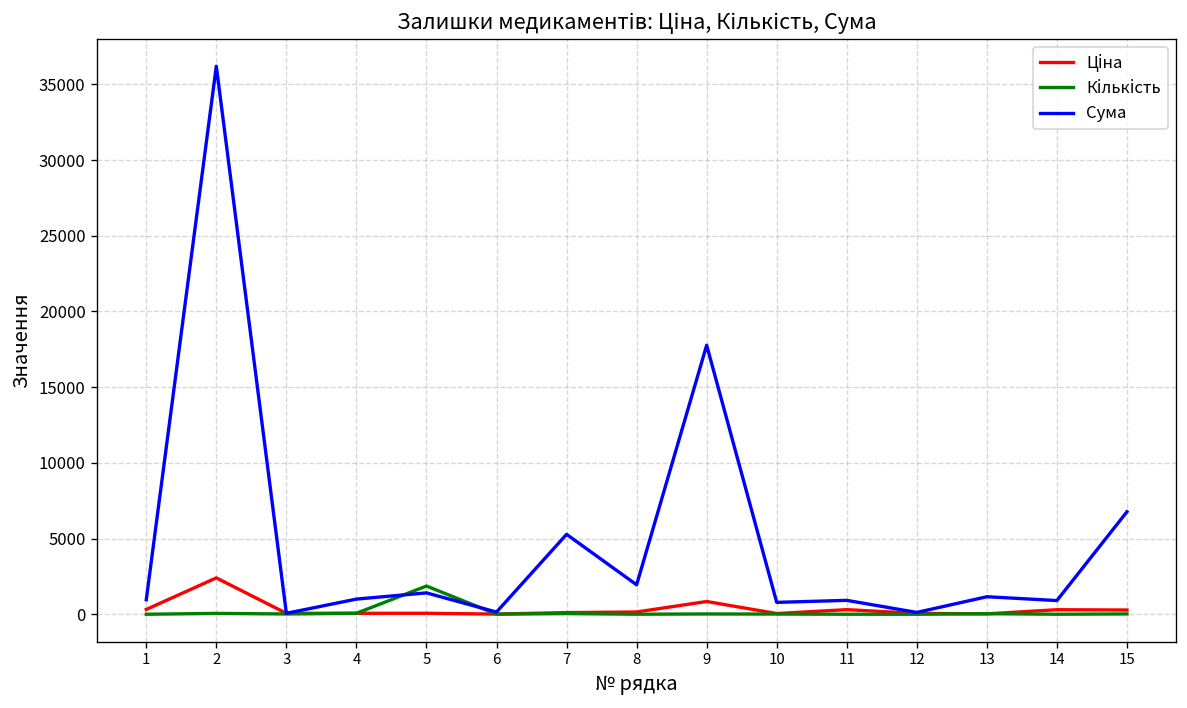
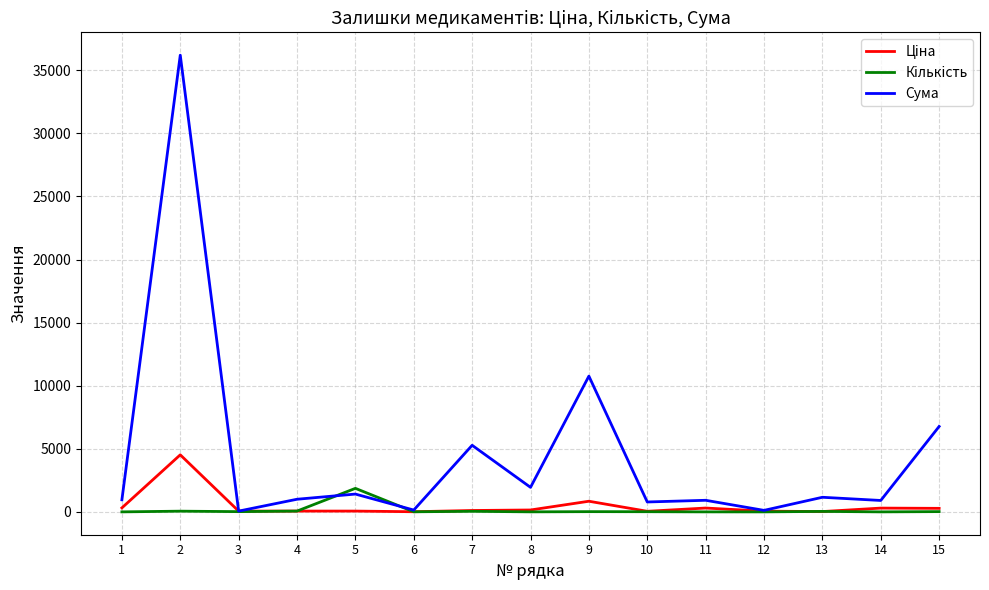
  {
    "Ціна": {
      "1": 300,
-     "2": 2400,
+     "2": 4500,
      "5": 100,
      "9": 800,
      "11": 300,
      "14": 300,
      "15": 300
    },
    "Кількість": {
      "1": 0,
      "2": 100,
      "5": 1900,
      "9": 0,
      "11": 0,
      "14": 0,
      "15": 0
    },
    "Сума": {
      "1": 1000,
      "2": 36200,
      "4": 1000,
      "5": 1400,
      "7": 5300,
      "8": 1900,
-     "9": 17800,
+     "9": 10800,
      "10": 800,
      "11": 900,
      "13": 1200,
      "14": 900,
      "15": 6800
    }
  }
